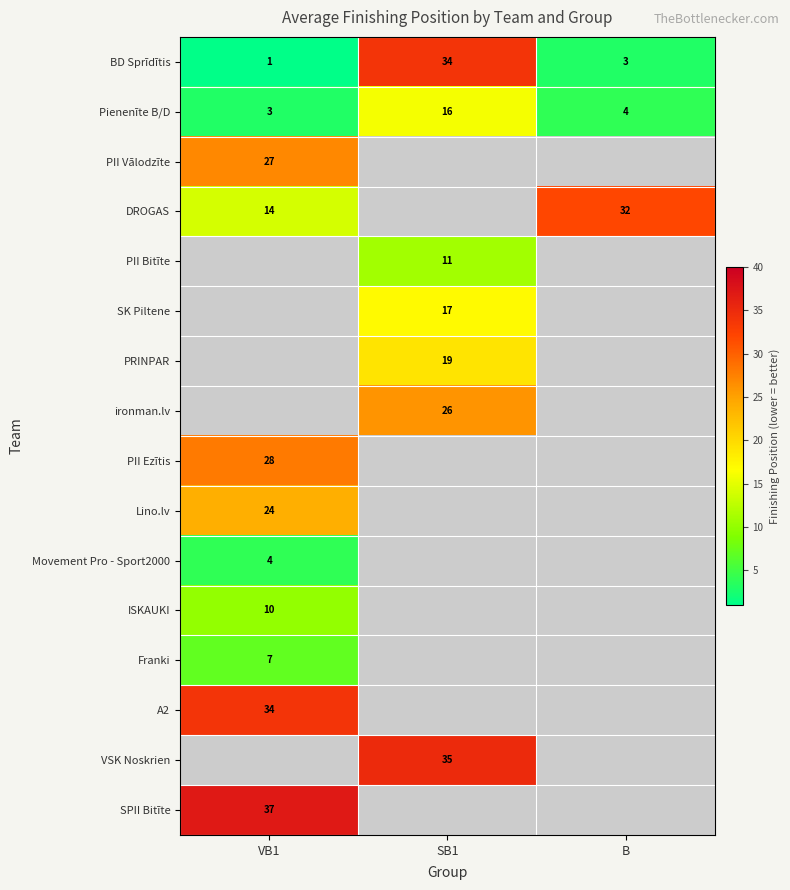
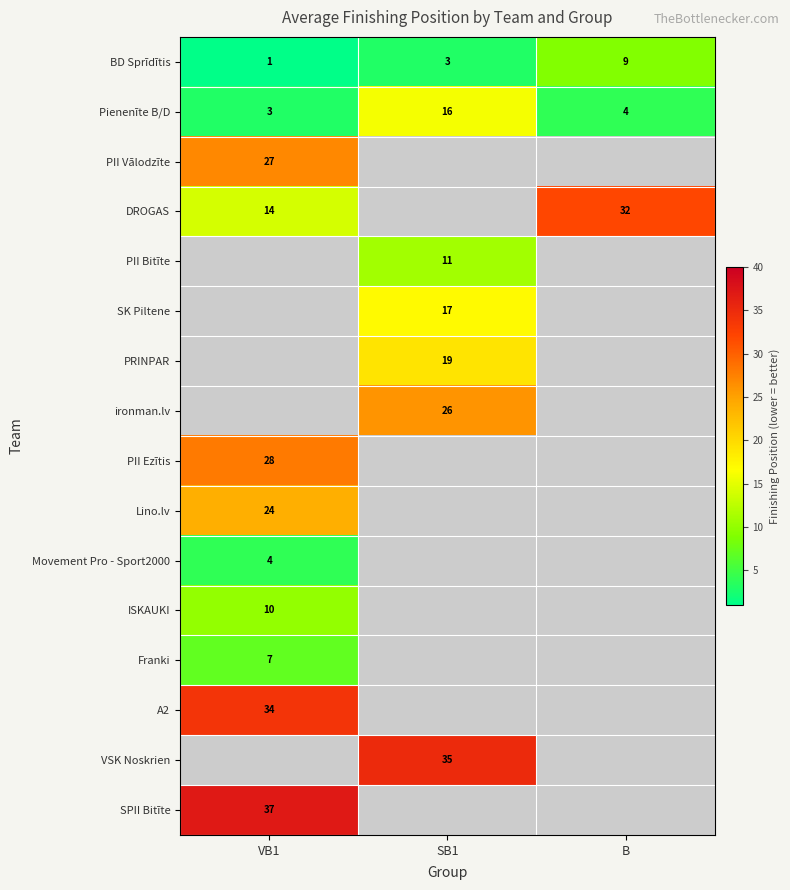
  {
    "BD Sprīdītis": {
      "VB1": 1,
-     "SB1": 34,
-     "B": 3
+     "SB1": 3,
+     "B": 9
    },
    "Pienenīte B/D": {
      "VB1": 3,
      "SB1": 16,
      "B": 4
    },
    "PII Vālodzīte": {
      "VB1": 27
    },
    "DROGAS": {
      "VB1": 14,
      "B": 32
    },
    "PII Bitīte": {
      "SB1": 11
    },
    "SK Piltene": {
      "SB1": 17
    },
    "PRINPAR": {
      "SB1": 19
    },
    "ironman.lv": {
      "SB1": 26
    },
    "PII Ezītis": {
      "VB1": 28
    },
    "Lino.lv": {
      "VB1": 24
    },
    "Movement Pro - Sport2000": {
      "VB1": 4
    },
    "ISKAUKI": {
      "VB1": 10
    },
    "Franki": {
      "VB1": 7
    },
    "A2": {
      "VB1": 34
    },
    "VSK Noskrien": {
      "SB1": 35
    },
    "SPII Bitīte": {
      "VB1": 37
    }
  }
